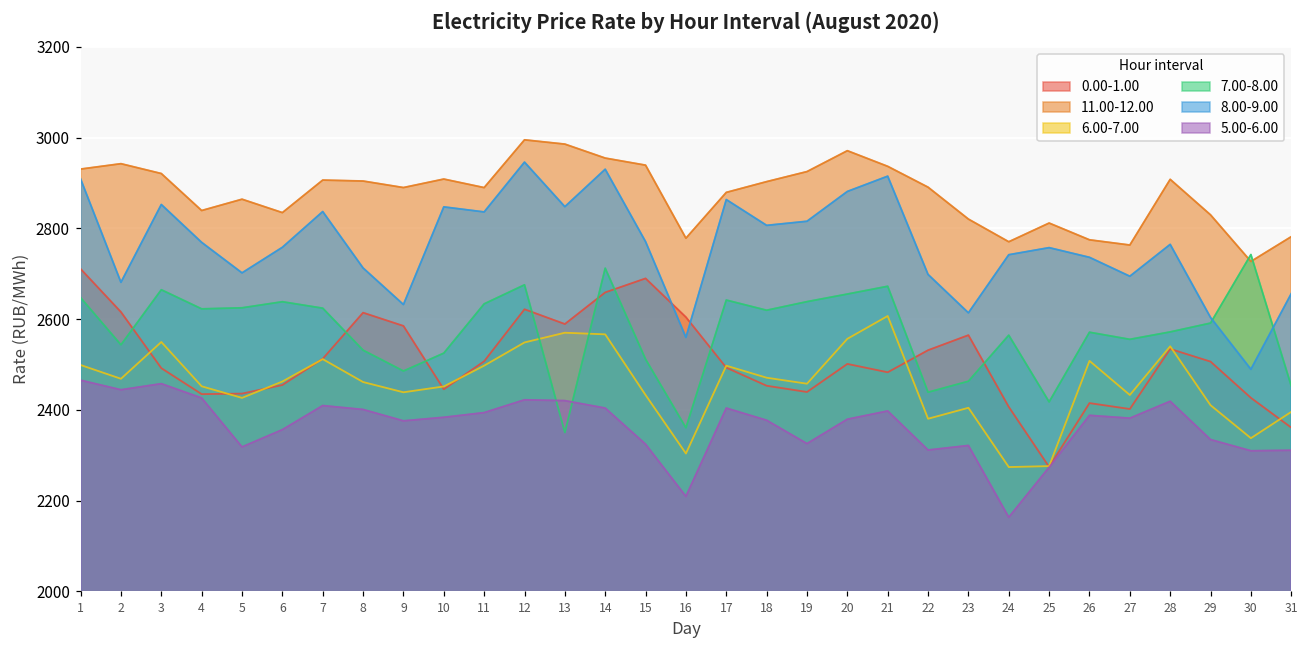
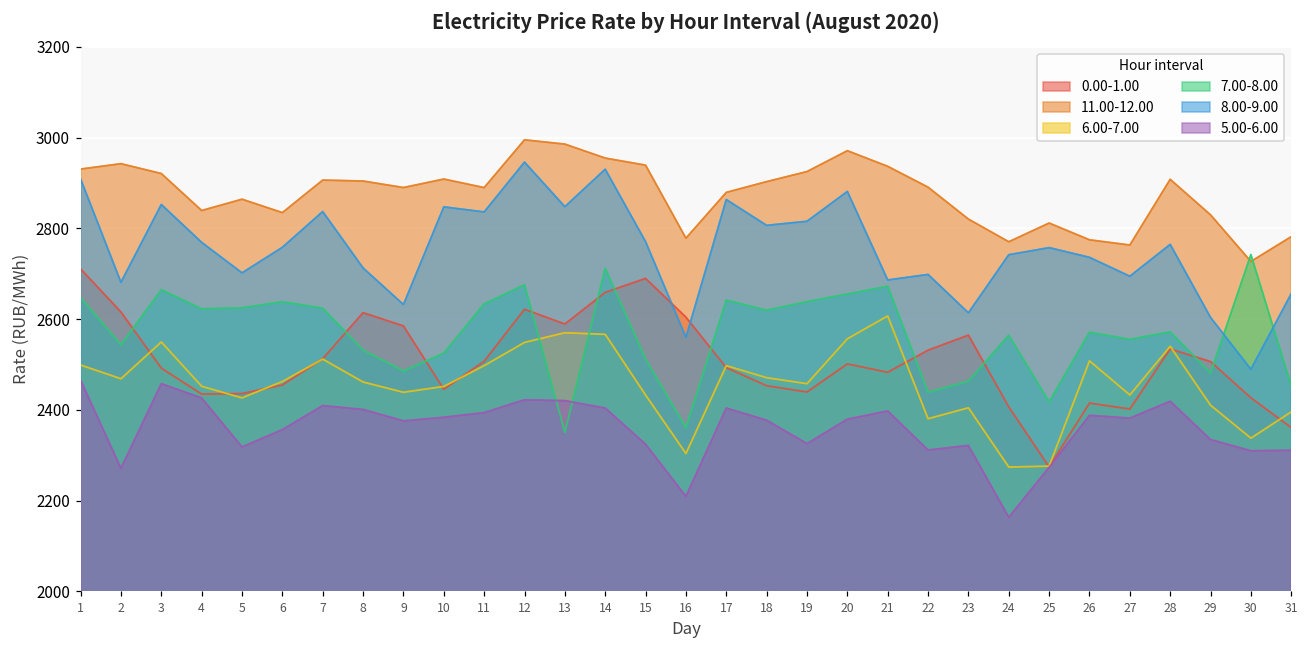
  {
    "7.00-8.00": {
      "1": 2650,
      "2": 2540,
      "3": 2660,
      "4": 2620,
      "5": 2630,
      "6": 2640,
      "7": 2620,
      "8": 2530,
      "9": 2490,
      "10": 2530,
      "11": 2630,
      "12": 2680,
      "13": 2350,
      "14": 2710,
      "15": 2510,
      "16": 2360,
      "17": 2640,
      "18": 2620,
      "19": 2640,
      "20": 2660,
      "21": 2670,
      "22": 2440,
      "23": 2460,
      "24": 2560,
      "25": 2420,
      "26": 2570,
      "27": 2560,
      "28": 2570,
-     "29": 2590,
+     "29": 2480,
      "30": 2740,
      "31": 2450
    },
    "8.00-9.00": {
      "1": 2910,
      "2": 2680,
      "3": 2850,
      "4": 2770,
      "5": 2700,
      "6": 2760,
      "7": 2840,
      "8": 2710,
      "9": 2630,
      "10": 2850,
      "11": 2840,
      "12": 2950,
      "13": 2850,
      "14": 2930,
      "15": 2770,
      "16": 2560,
      "17": 2860,
      "18": 2810,
      "19": 2820,
      "20": 2880,
-     "21": 2920,
+     "21": 2690,
      "22": 2700,
      "23": 2610,
      "24": 2740,
      "25": 2760,
      "26": 2740,
      "27": 2690,
      "28": 2760,
      "29": 2600,
      "30": 2490,
      "31": 2660
    },
    "5.00-6.00": {
      "1": 2470,
-     "2": 2440,
+     "2": 2270,
      "3": 2460,
      "4": 2430,
      "5": 2320,
      "6": 2360,
      "7": 2410,
      "8": 2400,
      "9": 2380,
      "10": 2380,
      "11": 2390,
      "12": 2420,
      "13": 2420,
      "14": 2400,
      "15": 2320,
      "16": 2210,
      "17": 2400,
      "18": 2380,
      "19": 2330,
      "20": 2380,
      "21": 2400,
      "22": 2310,
      "23": 2320,
      "24": 2160,
      "26": 2390,
      "27": 2380,
      "28": 2420,
      "29": 2330,
      "30": 2310,
      "31": 2310
    }
  }
